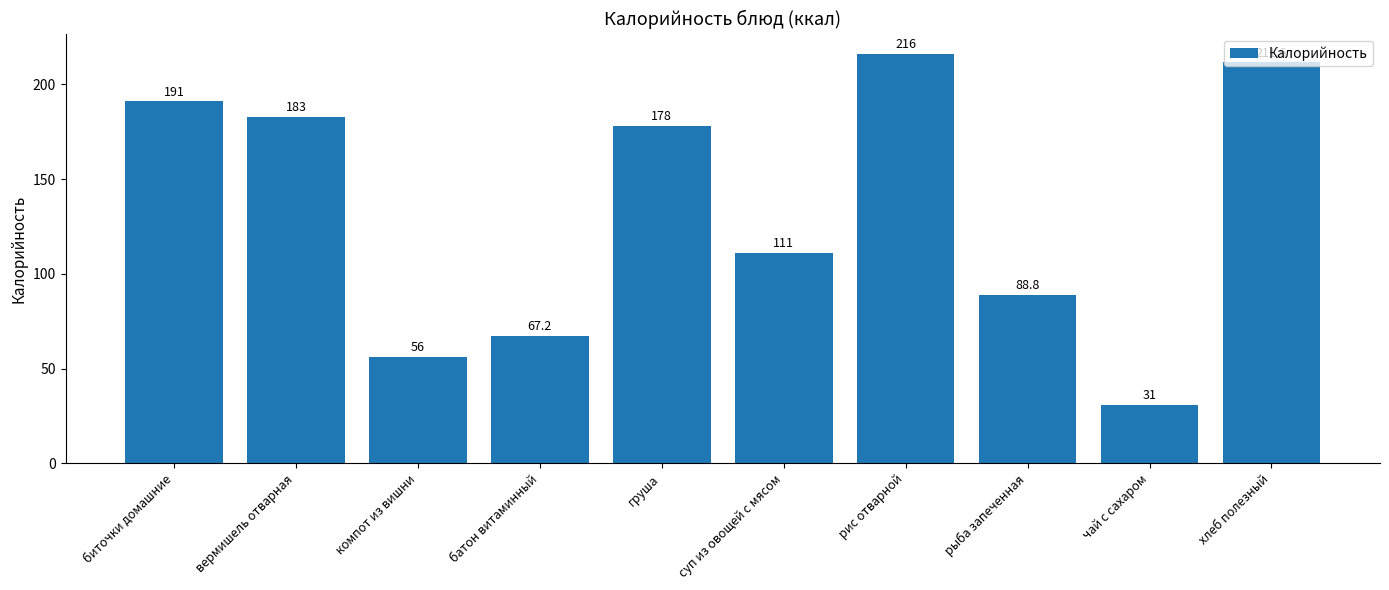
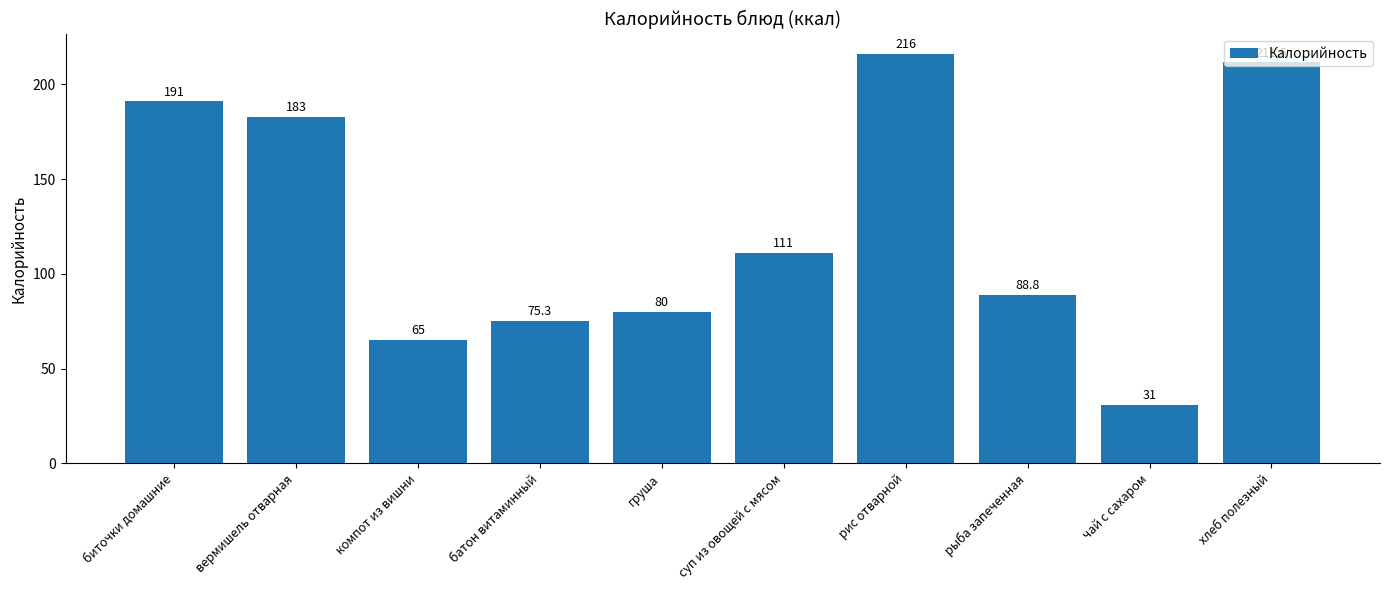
  {
    "биточки домашние": 191,
    "вермишель отварная": 183,
-   "компот из вишни": 56,
-   "батон витаминный": 67.2,
-   "груша": 178,
+   "компот из вишни": 65,
+   "батон витаминный": 75.3,
+   "груша": 80,
    "суп из овощей с мясом": 111,
    "рис отварной": 216,
    "рыба запеченная": 88.8,
    "чай с сахаром": 31
  }
